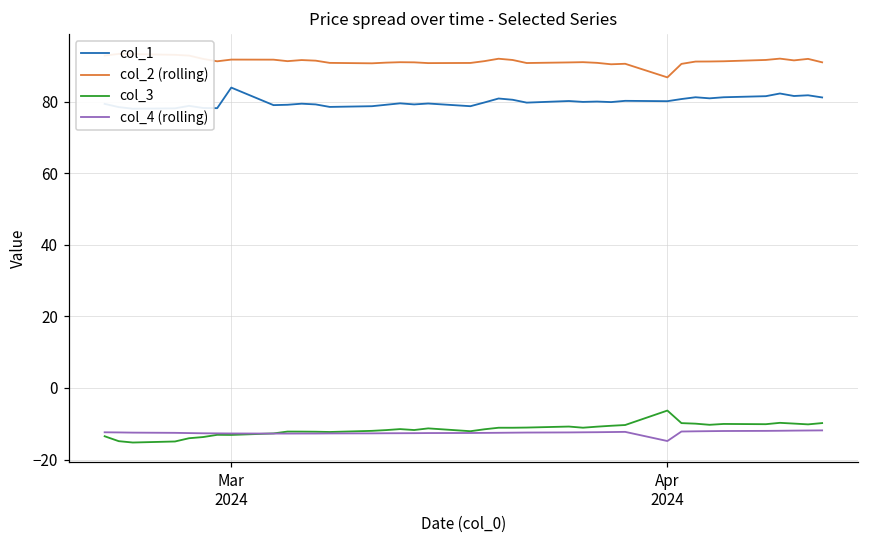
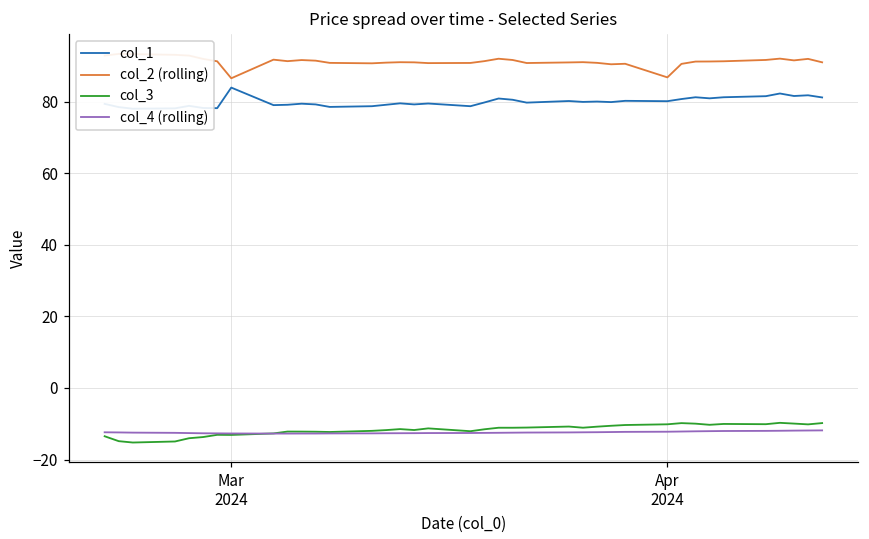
  {
    "col_1": {
      "Mar 2024": 84,
      "Apr 2024": 80
    },
    "col_2 (rolling)": {
-     "Mar 2024": 92,
+     "Mar 2024": 87,
      "Apr 2024": 87
    },
    "col_3": {
-     "Apr 2024": -6
+     "Apr 2024": -10
    },
    "col_4 (rolling)": {
-     "Apr 2024": -15
+     "Apr 2024": -12
    }
  }
